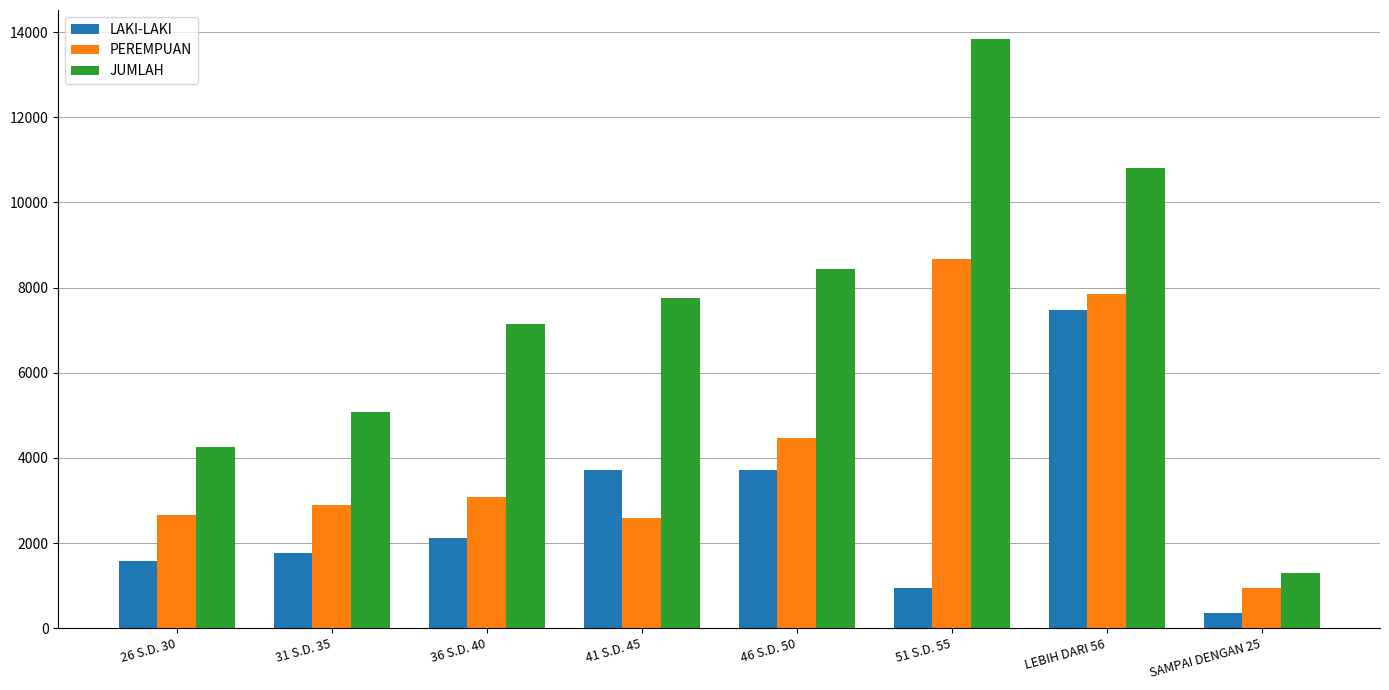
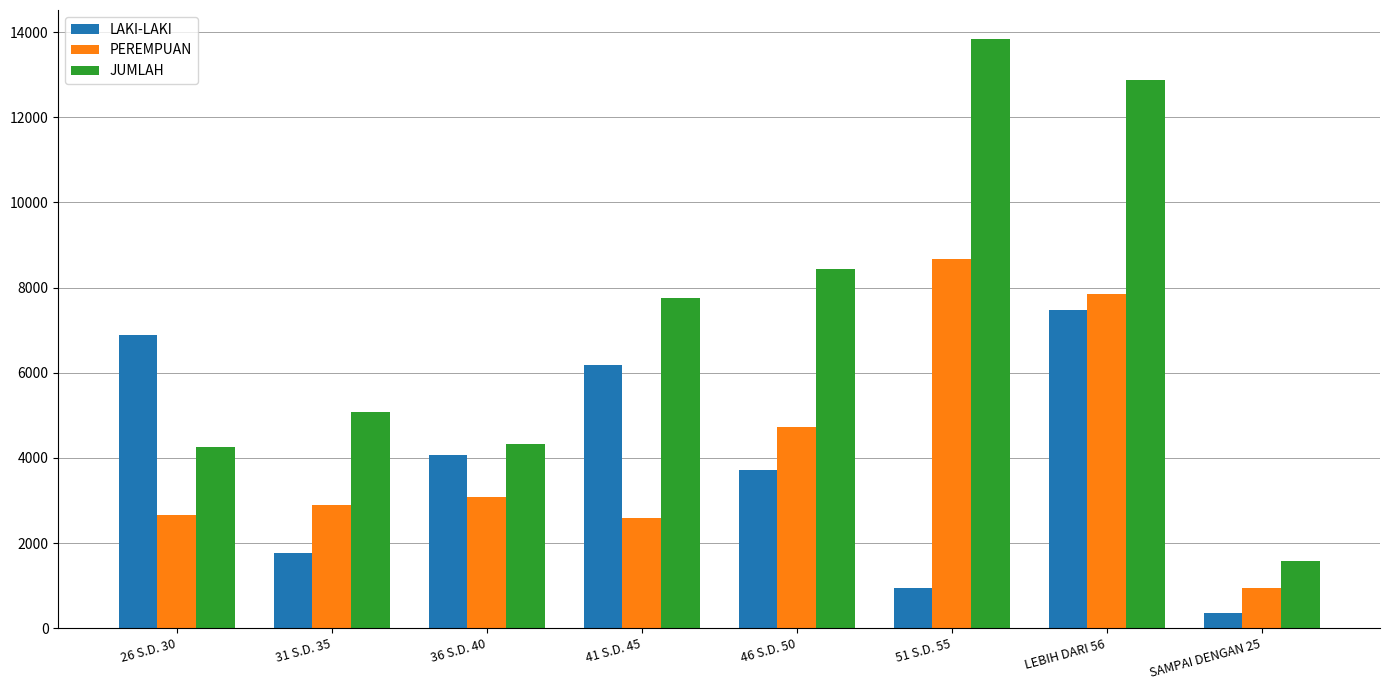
  {
    "LAKI-LAKI": {
-     "26 S.D. 30": 1600,
+     "26 S.D. 30": 6900,
      "31 S.D. 35": 1800,
-     "36 S.D. 40": 2100,
-     "41 S.D. 45": 3700,
+     "36 S.D. 40": 4100,
+     "41 S.D. 45": 6200,
      "46 S.D. 50": 3700,
      "51 S.D. 55": 900,
      "LEBIH DARI 56": 7500,
      "SAMPAI DENGAN 25": 300
    },
    "PEREMPUAN": {
      "26 S.D. 30": 2700,
      "31 S.D. 35": 2900,
      "36 S.D. 40": 3100,
      "41 S.D. 45": 2600,
-     "46 S.D. 50": 4500,
+     "46 S.D. 50": 4700,
      "51 S.D. 55": 8700,
      "LEBIH DARI 56": 7800,
      "SAMPAI DENGAN 25": 1000
    },
    "JUMLAH": {
      "26 S.D. 30": 4300,
      "31 S.D. 35": 5100,
-     "36 S.D. 40": 7200,
+     "36 S.D. 40": 4300,
      "41 S.D. 45": 7700,
      "46 S.D. 50": 8400,
      "51 S.D. 55": 13800,
-     "LEBIH DARI 56": 10800,
-     "SAMPAI DENGAN 25": 1300
+     "LEBIH DARI 56": 12900,
+     "SAMPAI DENGAN 25": 1600
    }
  }
